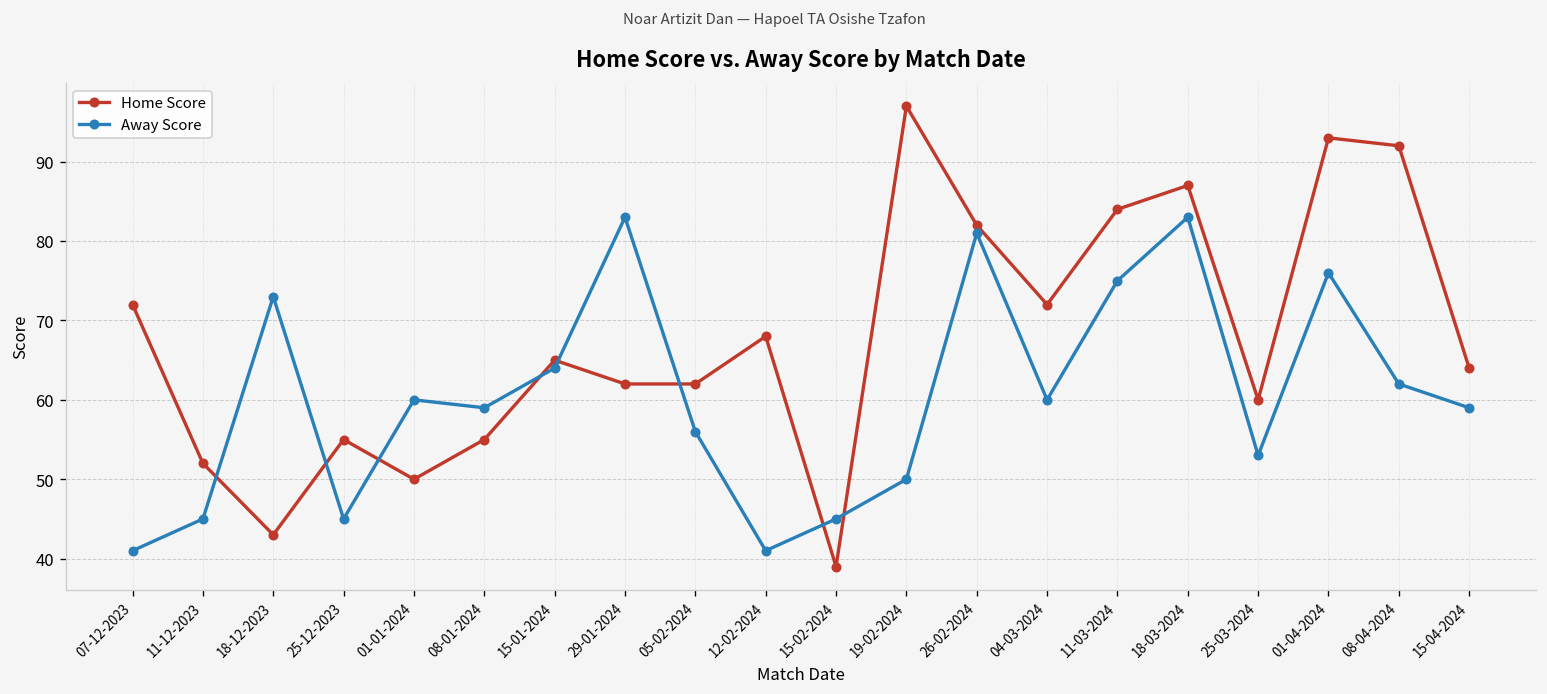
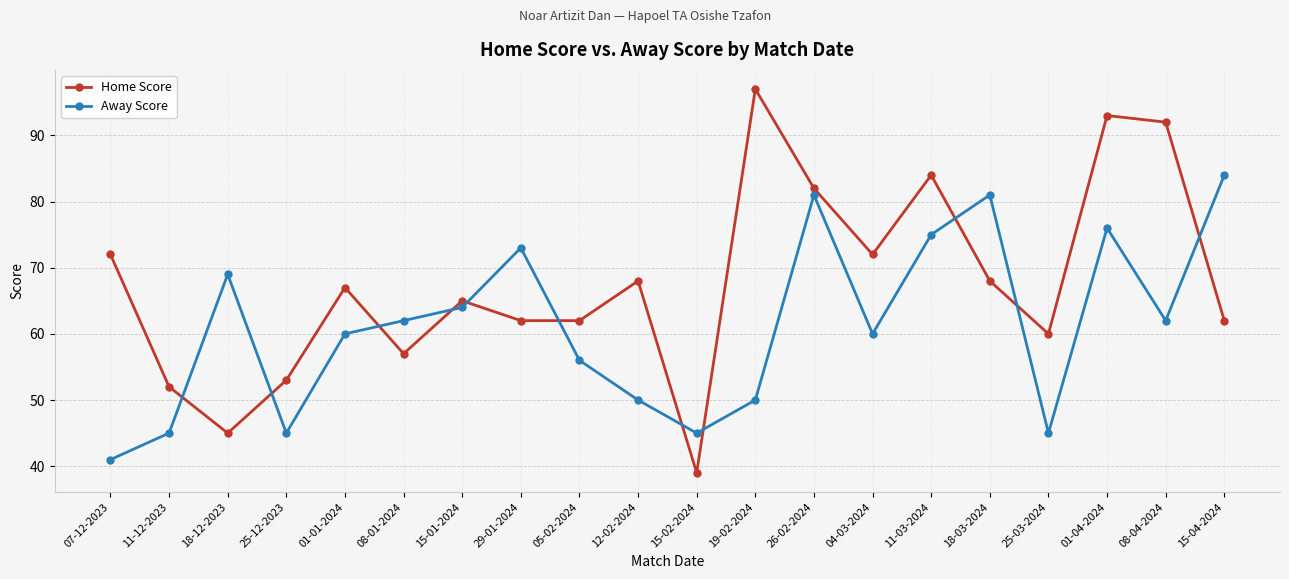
  {
    "Home Score": {
      "07-12-2023": 72,
      "11-12-2023": 52,
-     "18-12-2023": 43,
-     "25-12-2023": 55,
-     "01-01-2024": 50,
-     "08-01-2024": 55,
+     "18-12-2023": 45,
+     "25-12-2023": 53,
+     "01-01-2024": 67,
+     "08-01-2024": 57,
      "15-01-2024": 65,
      "29-01-2024": 62,
      "05-02-2024": 62,
      "12-02-2024": 68,
      "15-02-2024": 39,
      "19-02-2024": 97,
      "26-02-2024": 82,
      "04-03-2024": 72,
      "11-03-2024": 84,
-     "18-03-2024": 87,
+     "18-03-2024": 68,
      "25-03-2024": 60,
      "01-04-2024": 93,
      "08-04-2024": 92,
-     "15-04-2024": 64
+     "15-04-2024": 62
    },
    "Away Score": {
      "07-12-2023": 41,
      "11-12-2023": 45,
-     "18-12-2023": 73,
+     "18-12-2023": 69,
      "25-12-2023": 45,
      "01-01-2024": 60,
-     "08-01-2024": 59,
+     "08-01-2024": 62,
      "15-01-2024": 64,
-     "29-01-2024": 83,
+     "29-01-2024": 73,
      "05-02-2024": 56,
-     "12-02-2024": 41,
+     "12-02-2024": 50,
      "15-02-2024": 45,
      "19-02-2024": 50,
      "26-02-2024": 81,
      "04-03-2024": 60,
      "11-03-2024": 75,
-     "18-03-2024": 83,
-     "25-03-2024": 53,
+     "18-03-2024": 81,
+     "25-03-2024": 45,
      "01-04-2024": 76,
      "08-04-2024": 62,
-     "15-04-2024": 59
+     "15-04-2024": 84
    }
  }
